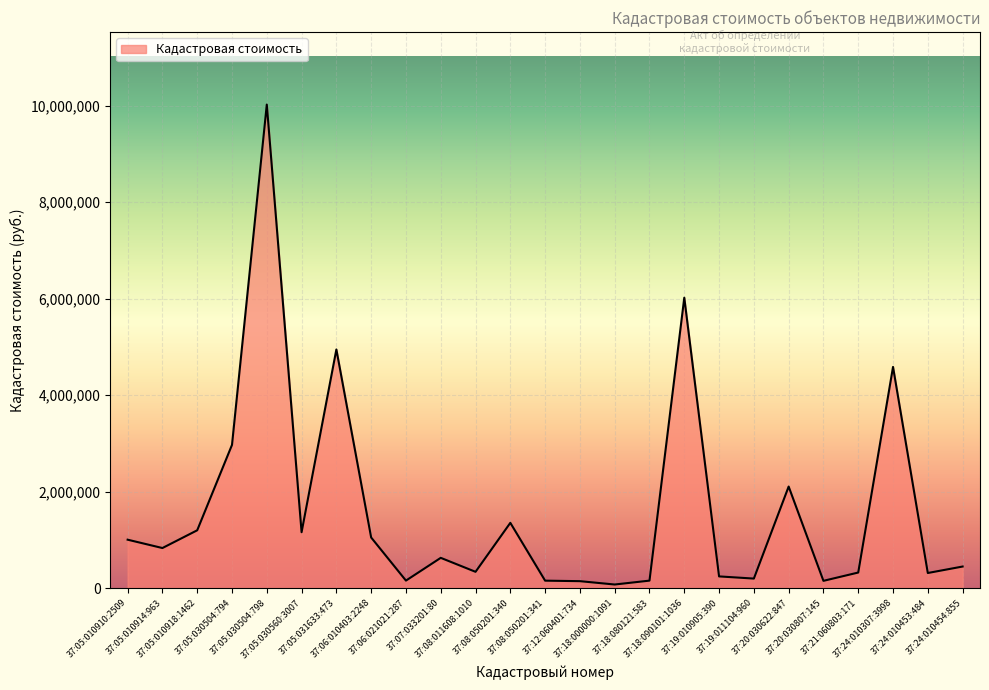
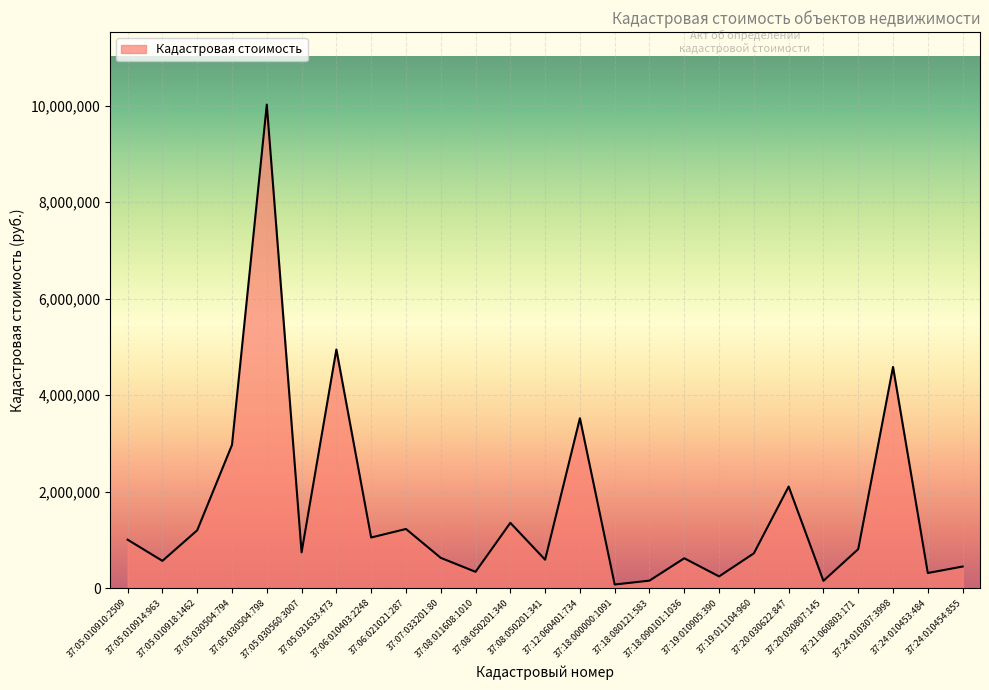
  {
    "37:05:010910:2509": "1,000,000",
-   "37:05:010914:963": "800,000",
+   "37:05:010914:963": "600,000",
    "37:05:010918:1462": "1,200,000",
    "37:05:030504:794": "3,000,000",
    "37:05:030504:798": "10,000,000",
-   "37:05:030560:3007": "1,200,000",
+   "37:05:030560:3007": "700,000",
    "37:05:031633:473": "4,900,000",
    "37:06:010403:2248": "1,000,000",
-   "37:06:021021:287": "200,000",
+   "37:06:021021:287": "1,200,000",
    "37:07:033201:80": "600,000",
    "37:08:011608:1010": "300,000",
    "37:08:050201:340": "1,400,000",
-   "37:08:050201:341": "200,000",
-   "37:12:060401:734": "100,000",
+   "37:08:050201:341": "600,000",
+   "37:12:060401:734": "3,500,000",
    "37:18:000000:1091": "100,000",
    "37:18:080121:583": "200,000",
-   "37:18:090101:1036": "6,000,000",
+   "37:18:090101:1036": "600,000",
    "37:19:010905:390": "200,000",
-   "37:19:011104:960": "200,000",
+   "37:19:011104:960": "700,000",
    "37:20:030622:847": "2,100,000",
    "37:20:030807:145": "200,000",
-   "37:21:060803:171": "300,000",
+   "37:21:060803:171": "800,000",
    "37:24:010307:3998": "4,600,000",
    "37:24:010453:484": "300,000",
    "37:24:010454:855": "400,000"
  }
